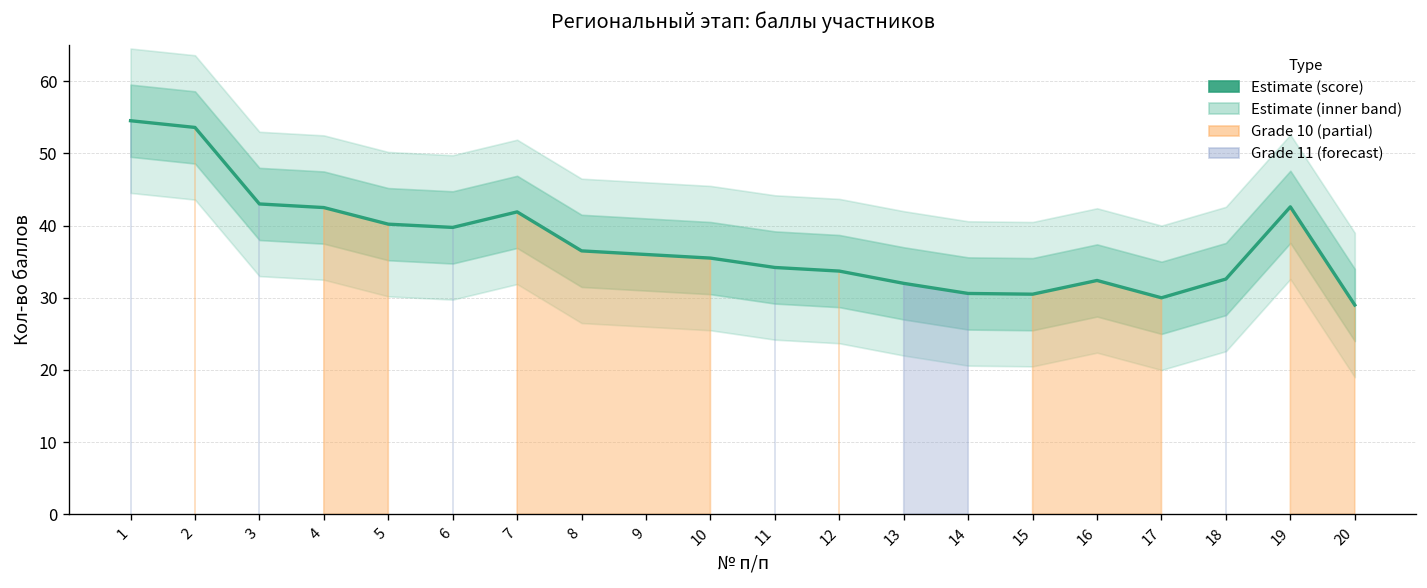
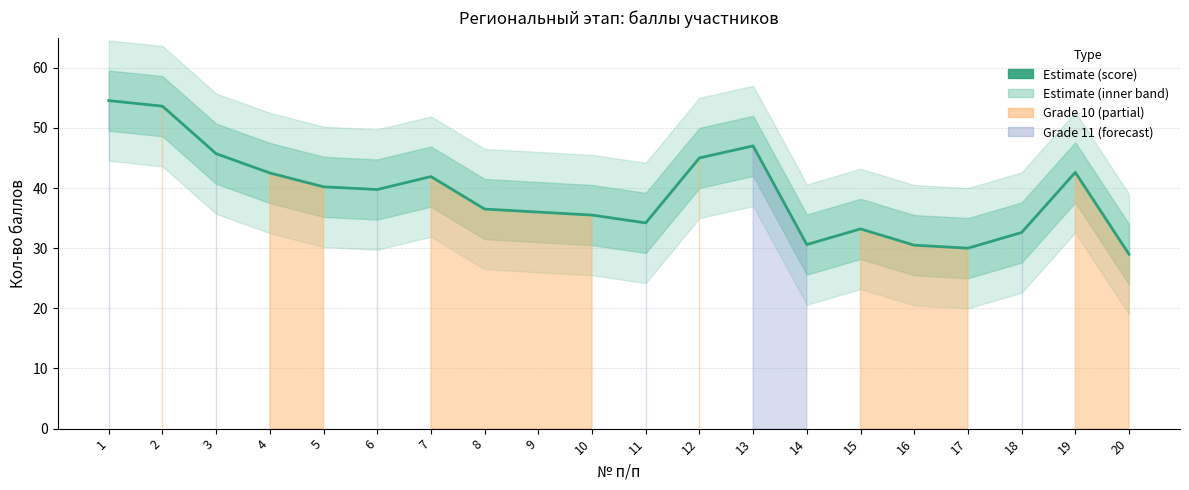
  {
    "Estimate (score)": {
      "1": 55,
      "2": 54,
-     "3": 43,
+     "3": 46,
      "4": 43,
      "5": 40,
      "6": 40,
      "7": 42,
      "8": 37,
      "9": 36,
      "10": 36,
      "11": 34,
-     "12": 34,
-     "13": 32,
+     "12": 45,
+     "13": 47,
      "14": 31,
-     "15": 31,
-     "16": 32,
+     "15": 33,
+     "16": 31,
      "17": 30,
      "18": 33,
      "19": 43,
      "20": 29
    }
  }
